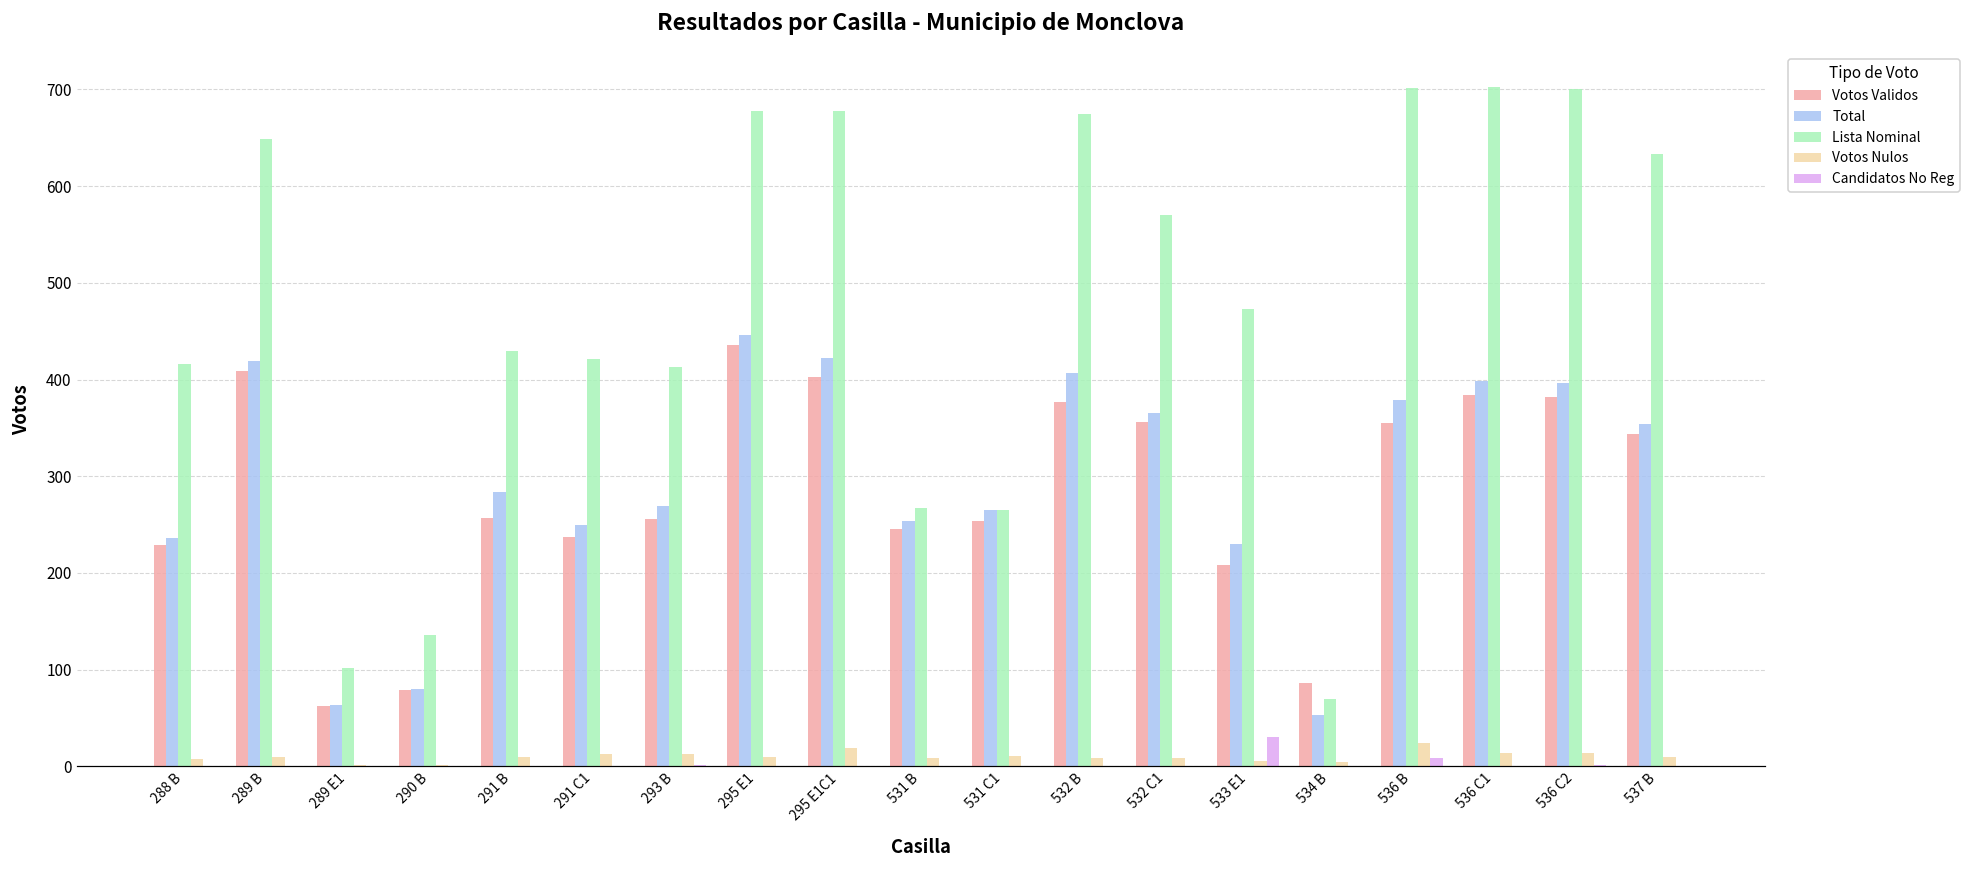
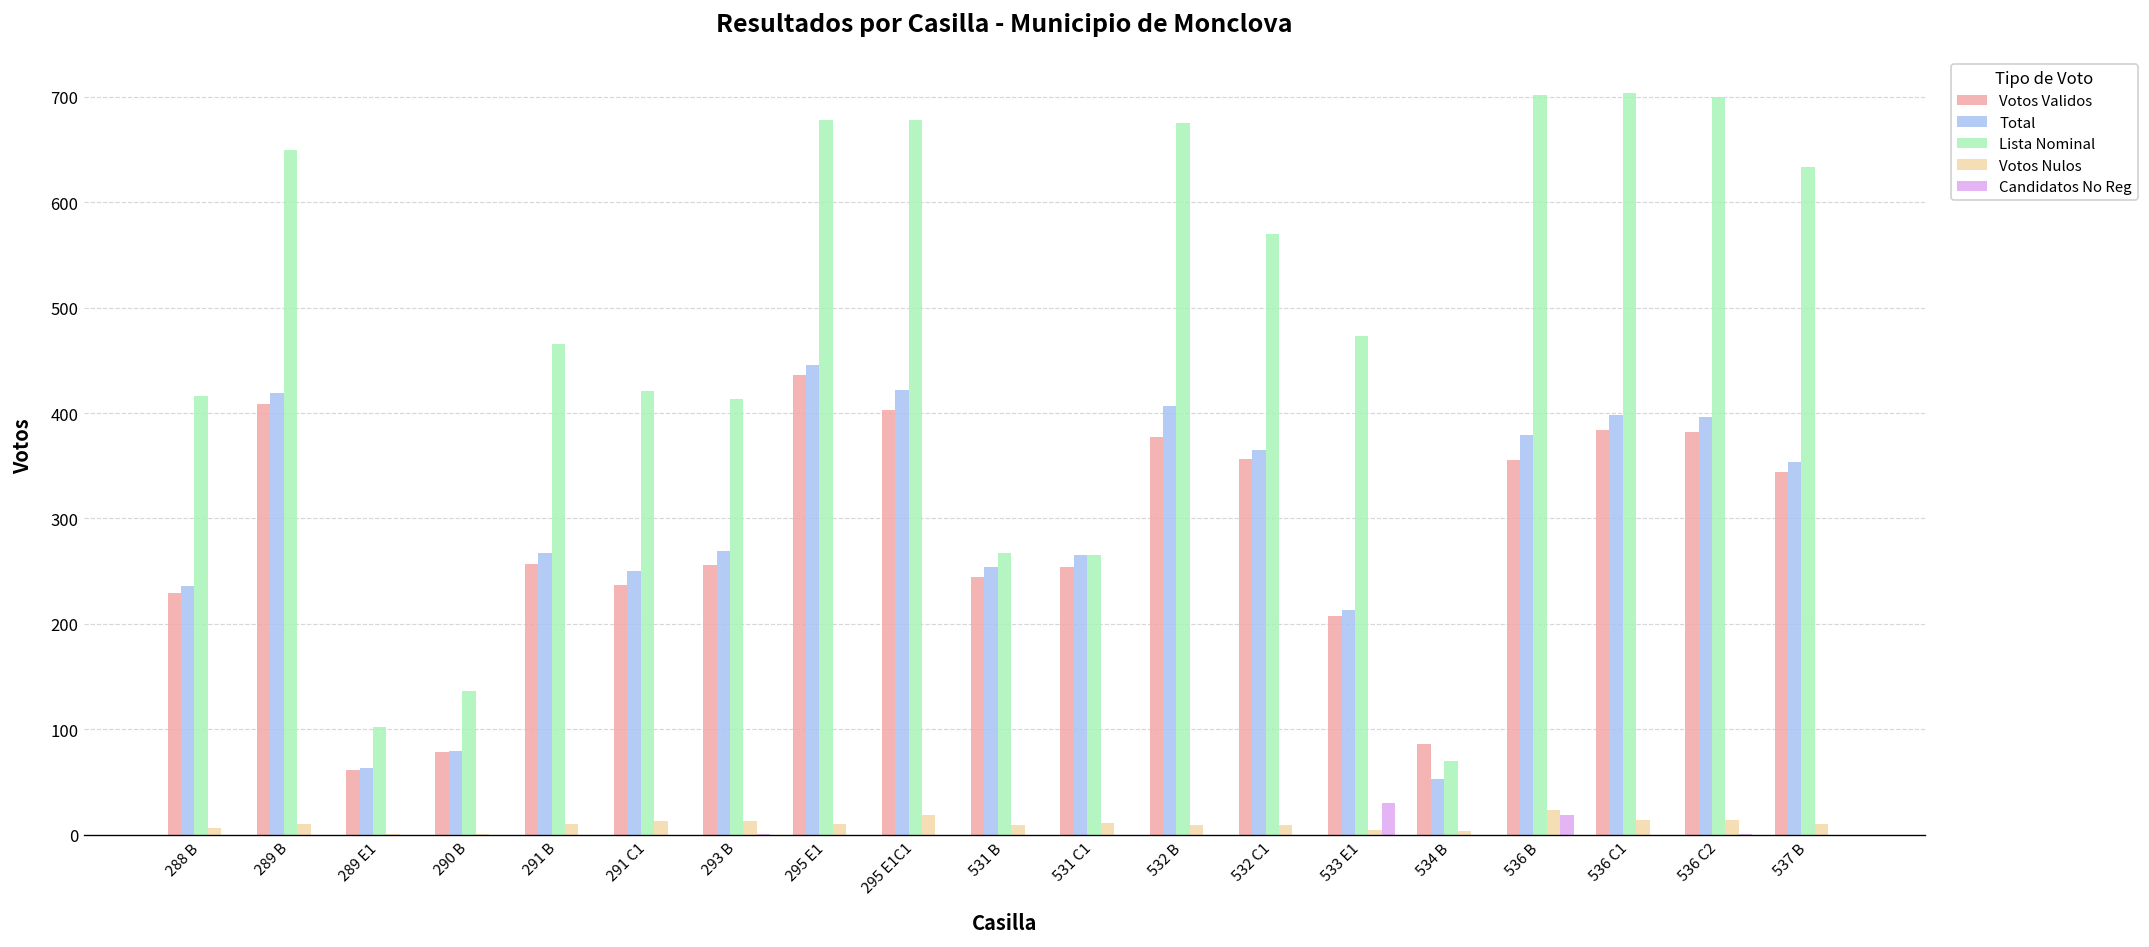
  {
    "Total": {
      "288 B": 240,
      "289 B": 420,
      "289 E1": 60,
      "290 B": 80,
-     "291 B": 280,
+     "291 B": 270,
      "291 C1": 250,
      "293 B": 270,
      "295 E1": 450,
      "295 E1C1": 420,
      "531 B": 250,
      "531 C1": 270,
      "532 B": 410,
      "532 C1": 370,
-     "533 E1": 230,
+     "533 E1": 210,
      "534 B": 50,
      "536 B": 380,
      "536 C1": 400,
      "536 C2": 400,
      "537 B": 350
    },
    "Lista Nominal": {
      "288 B": 420,
      "289 B": 650,
      "289 E1": 100,
      "290 B": 140,
-     "291 B": 430,
+     "291 B": 470,
      "291 C1": 420,
      "293 B": 410,
      "295 E1": 680,
      "295 E1C1": 680,
      "531 B": 270,
      "531 C1": 270,
      "532 B": 680,
      "532 C1": 570,
      "533 E1": 470,
      "534 B": 70,
      "536 B": 700,
      "536 C1": 700,
      "536 C2": 700,
      "537 B": 630
    },
    "Candidatos No Reg": {
      "288 B": 0,
      "289 B": 0,
      "289 E1": 0,
      "290 B": 0,
      "291 B": 0,
      "291 C1": 0,
      "295 E1": 0,
      "295 E1C1": 0,
      "531 B": 0,
      "531 C1": 0,
      "532 B": 0,
      "532 C1": 0,
      "533 E1": 30,
      "534 B": 0,
-     "536 B": 10,
+     "536 B": 20,
      "536 C1": 0,
      "537 B": 0
    }
  }
